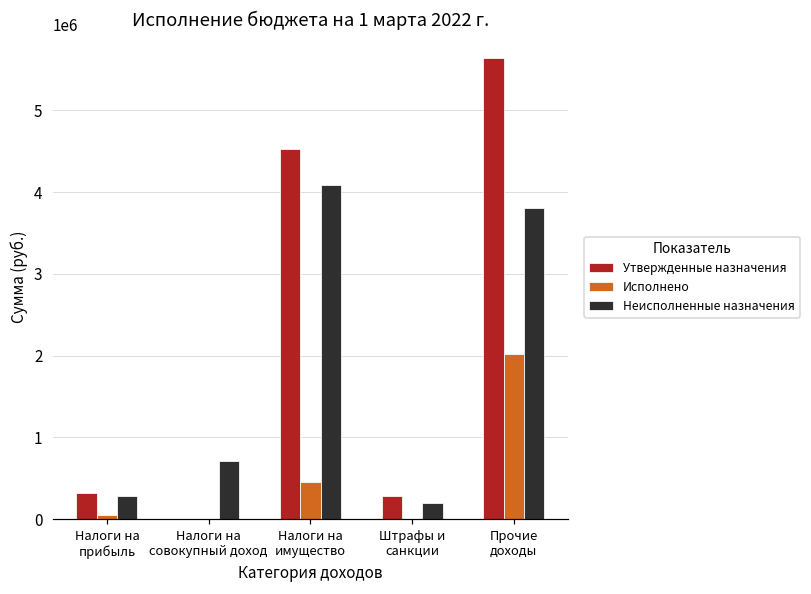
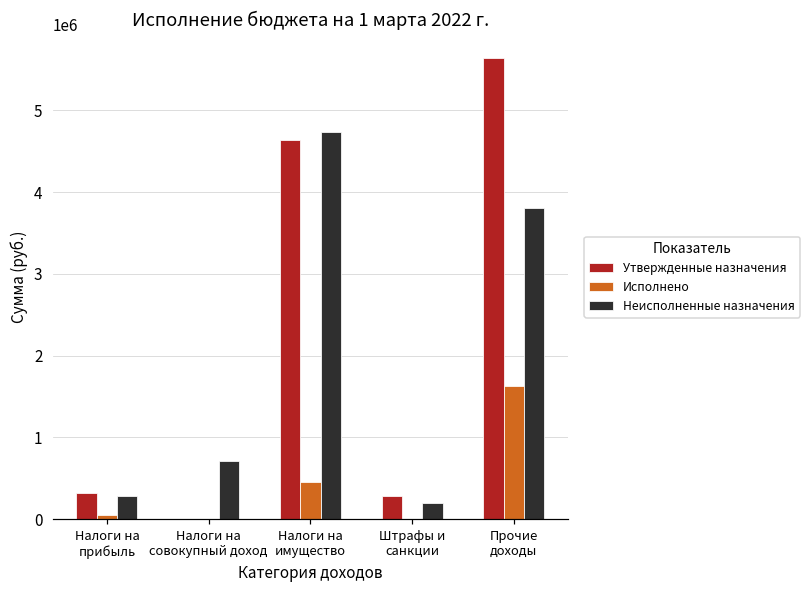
  {
    "Утвержденные назначения": {
      "Налоги на прибыль": 300000,
-     "Налоги на имущество": 4500000,
+     "Налоги на имущество": 4600000,
      "Штрафы и санкции": 300000,
      "Прочие доходы": 5600000
    },
    "Исполнено": {
      "Налоги на прибыль": 0,
      "Налоги на совокупный доход": 0,
      "Налоги на имущество": 400000,
-     "Прочие доходы": 2000000
+     "Прочие доходы": 1600000
    },
    "Неисполненные назначения": {
      "Налоги на прибыль": 300000,
      "Налоги на совокупный доход": 700000,
-     "Налоги на имущество": 4100000,
+     "Налоги на имущество": 4700000,
      "Штрафы и санкции": 200000,
      "Прочие доходы": 3800000
    }
  }
